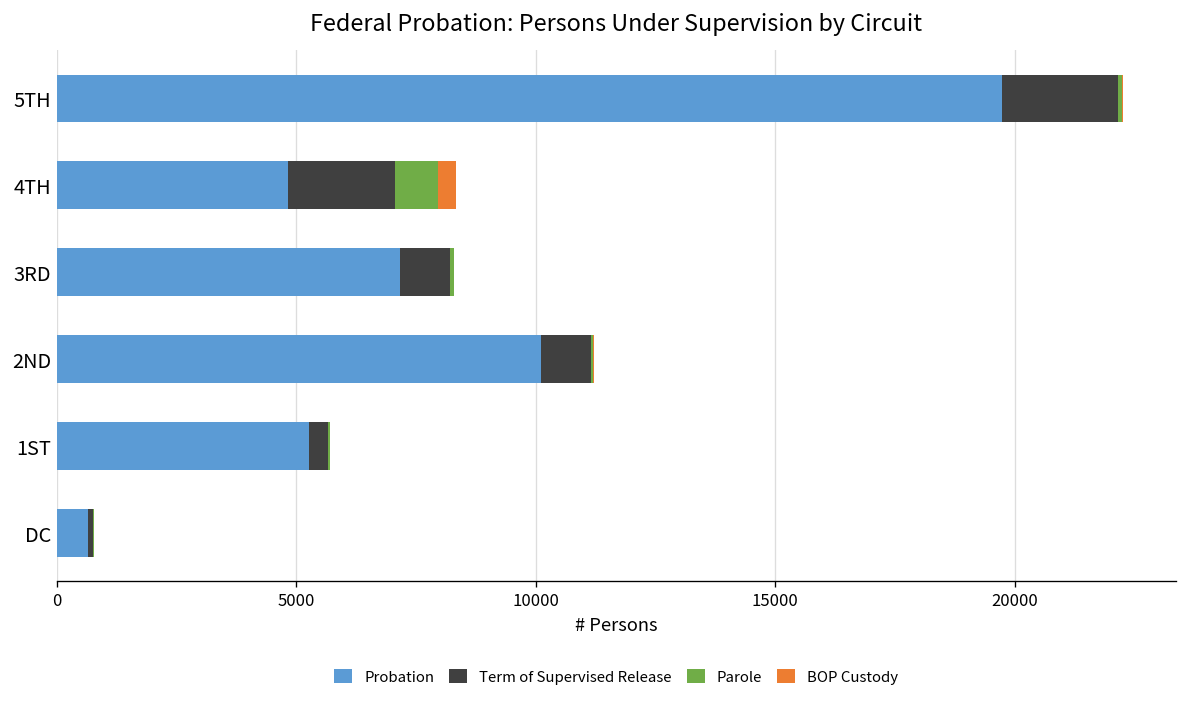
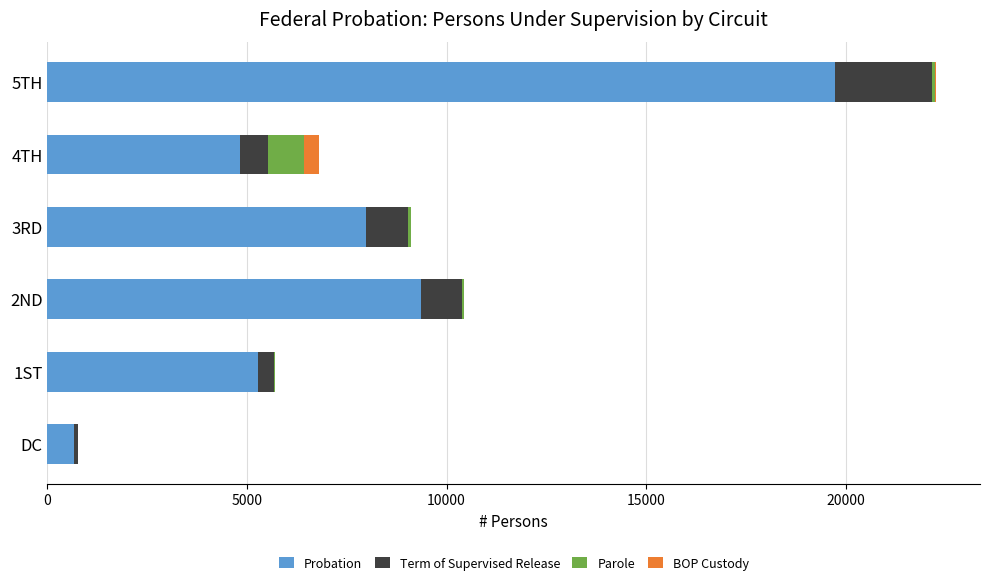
  {
    "Probation": {
      "5TH": 19700,
      "4TH": 4800,
-     "3RD": 7200,
-     "2ND": 10100,
+     "3RD": 8000,
+     "2ND": 9300,
      "1ST": 5300,
      "DC": 700
    },
    "Term of Supervised Release": {
      "5TH": 2400,
-     "4TH": 2200,
+     "4TH": 700,
      "3RD": 1000,
      "2ND": 1000,
      "1ST": 400,
      "DC": 100
    },
    "Parole": {
      "5TH": 100,
      "4TH": 900,
      "3RD": 100
    },
    "BOP Custody": {
      "4TH": 400,
      "DC": 0
    }
  }
